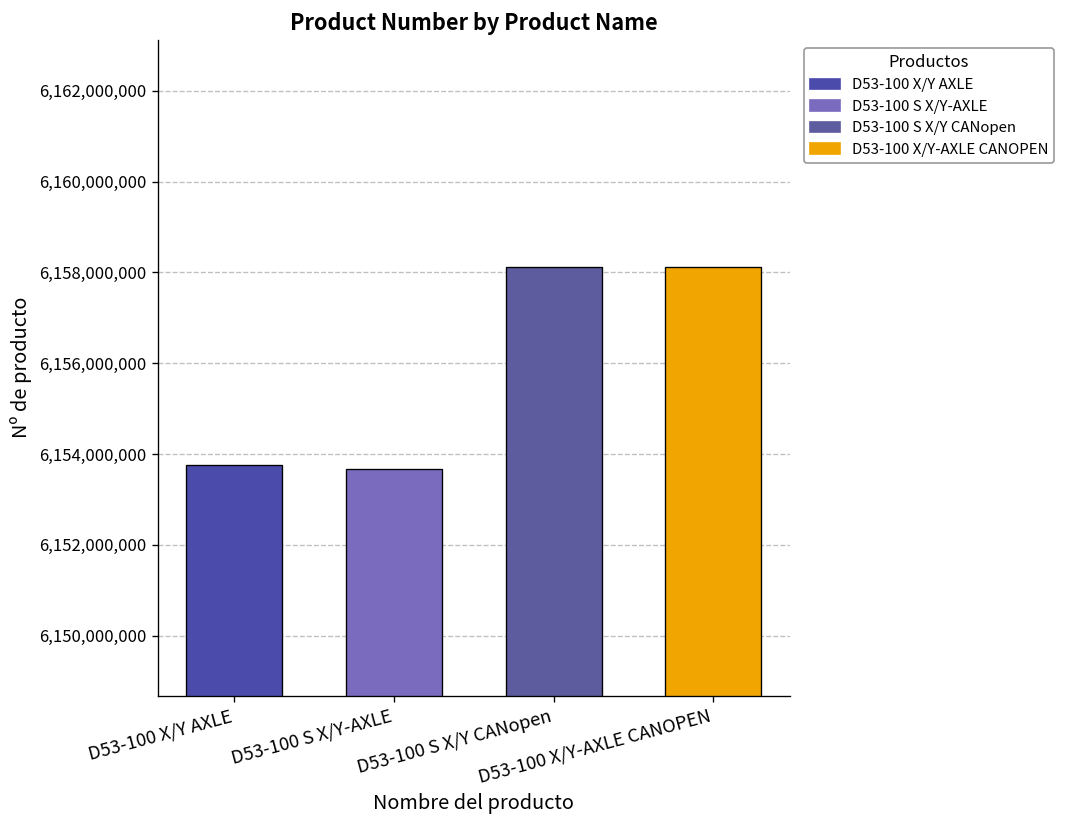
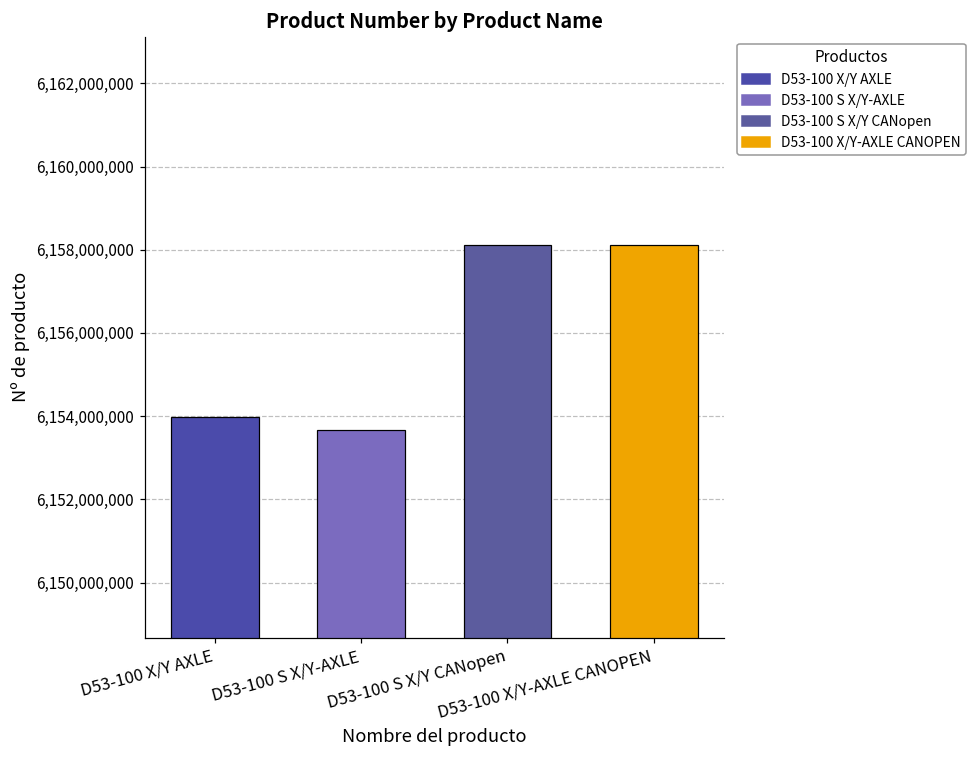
  {
-   "D53-100 X/Y AXLE": "6,153,800,000",
+   "D53-100 X/Y AXLE": "6,154,000,000",
    "D53-100 S X/Y-AXLE": "6,153,700,000",
    "D53-100 S X/Y CANopen": "6,158,100,000",
    "D53-100 X/Y-AXLE CANOPEN": "6,158,100,000"
  }
